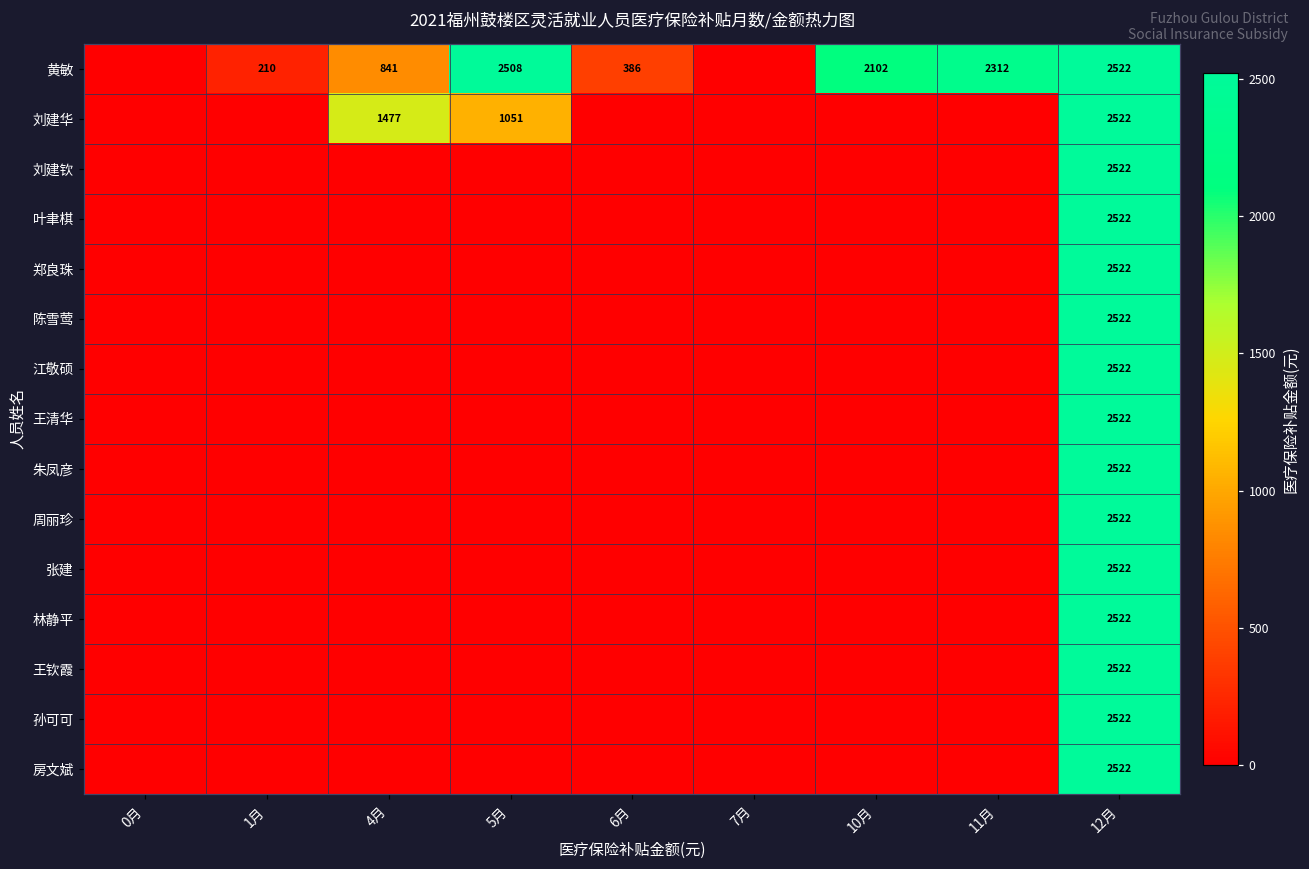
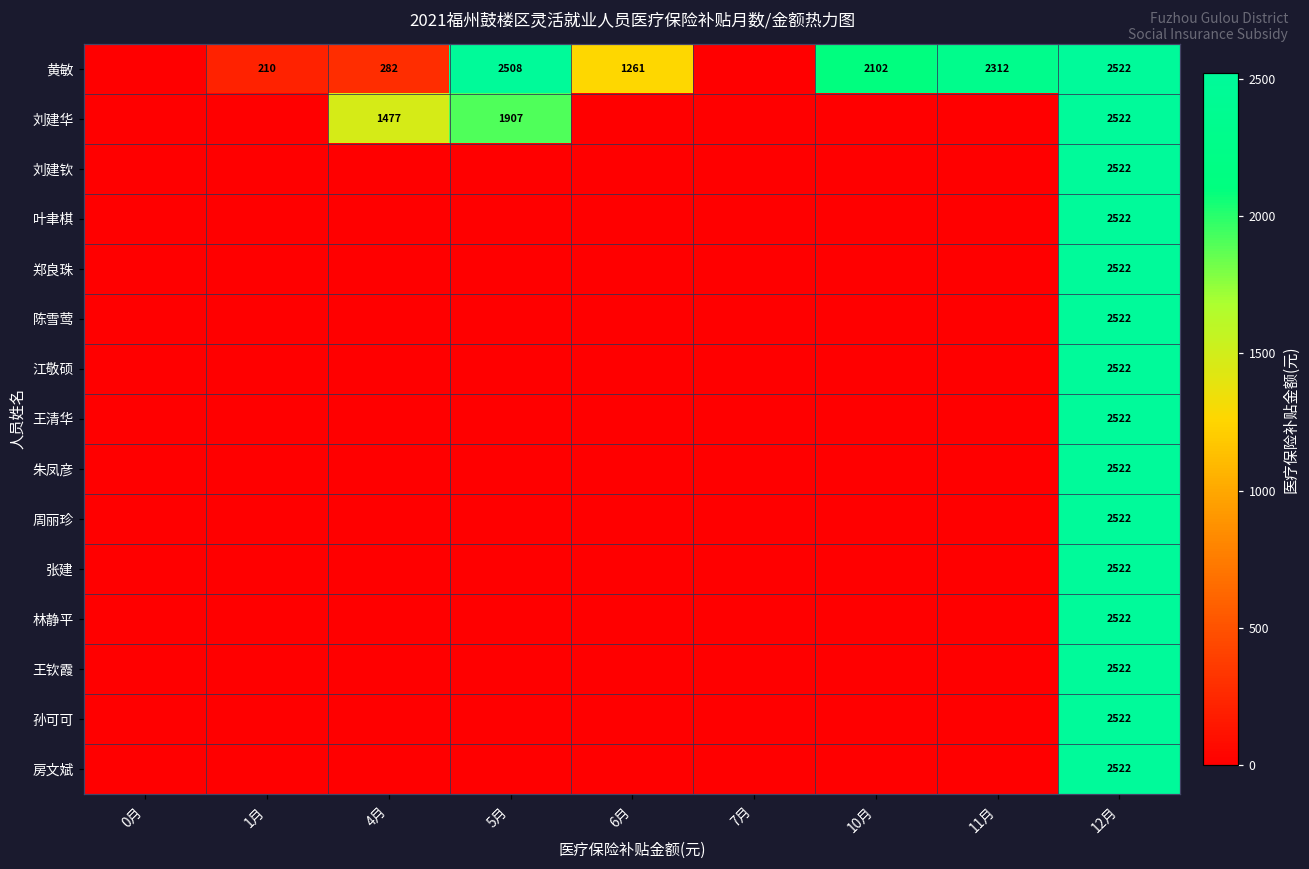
  {
    "黄敏": {
      "1月": 210,
-     "4月": 841,
+     "4月": 282,
      "5月": 2508,
-     "6月": 386,
+     "6月": 1261,
      "10月": 2102,
      "11月": 2312,
      "12月": 2522
    },
    "刘建华": {
      "4月": 1477,
-     "5月": 1051,
+     "5月": 1907,
      "12月": 2522
    },
    "刘建钦": {
      "12月": 2522
    },
    "叶聿棋": {
      "12月": 2522
    },
    "郑良珠": {
      "12月": 2522
    },
    "陈雪莺": {
      "12月": 2522
    },
    "江敬硕": {
      "12月": 2522
    },
    "王清华": {
      "12月": 2522
    },
    "朱凤彦": {
      "12月": 2522
    },
    "周丽珍": {
      "12月": 2522
    },
    "张建": {
      "12月": 2522
    },
    "林静平": {
      "12月": 2522
    },
    "王钦霞": {
      "12月": 2522
    },
    "孙可可": {
      "12月": 2522
    },
    "房文斌": {
      "12月": 2522
    }
  }
